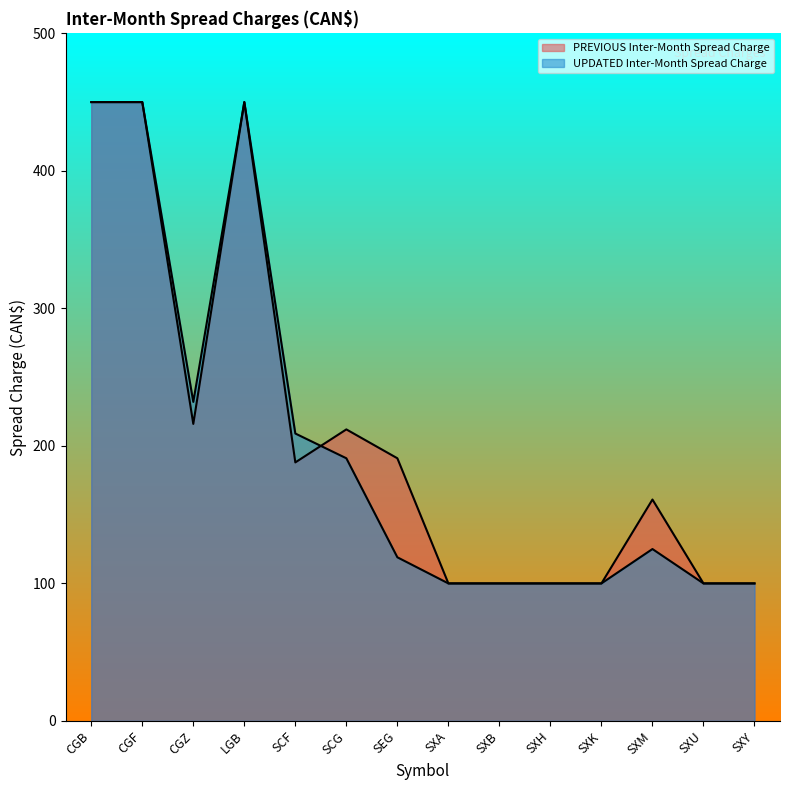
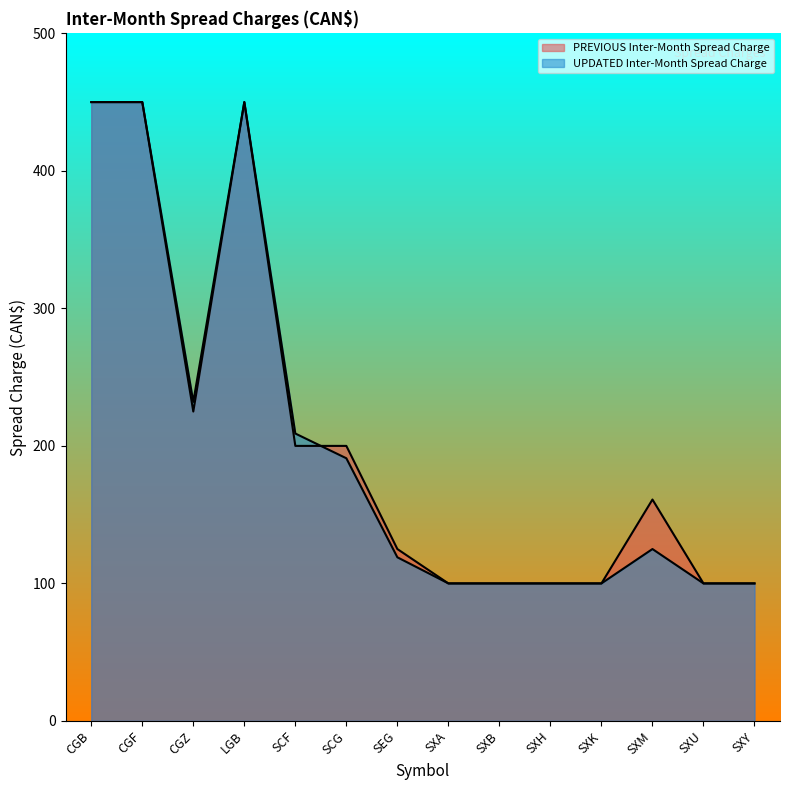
  {
    "PREVIOUS Inter-Month Spread Charge": {
-     "CGZ": 216,
-     "SCF": 188,
-     "SCG": 212,
-     "SEG": 191,
+     "CGZ": 225,
+     "SCF": 200,
+     "SCG": 200,
+     "SEG": 125,
      "SXM": 161
    },
    "UPDATED Inter-Month Spread Charge": {
      "CGZ": 232,
      "SCF": 209,
      "SCG": 191,
      "SEG": 119,
      "SXM": 125
    }
  }
